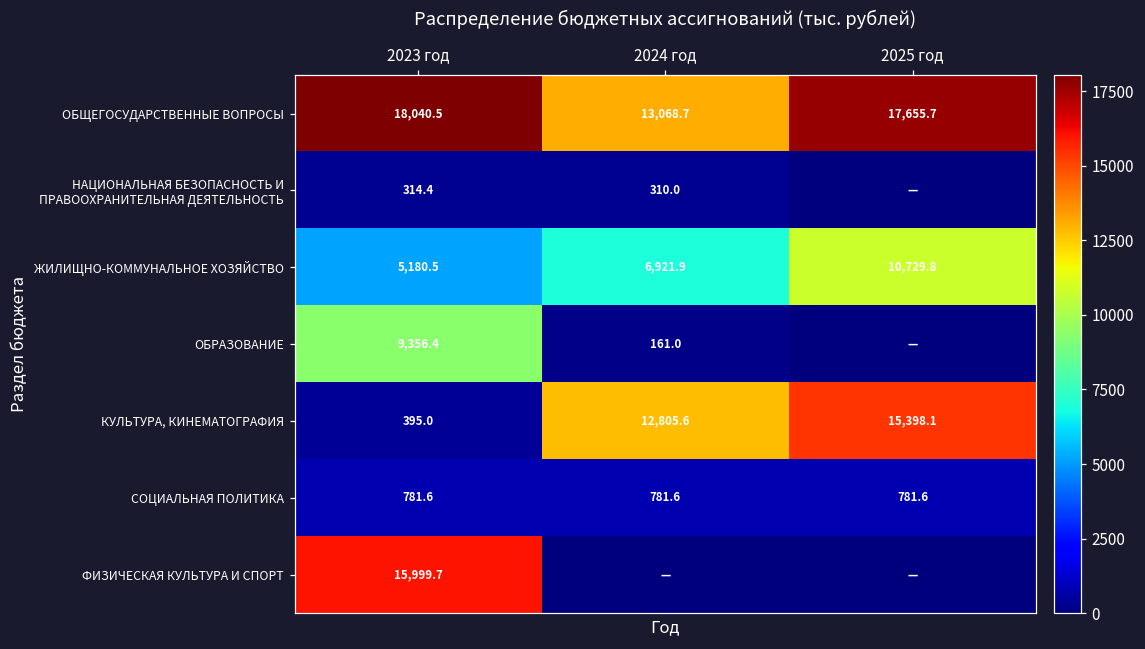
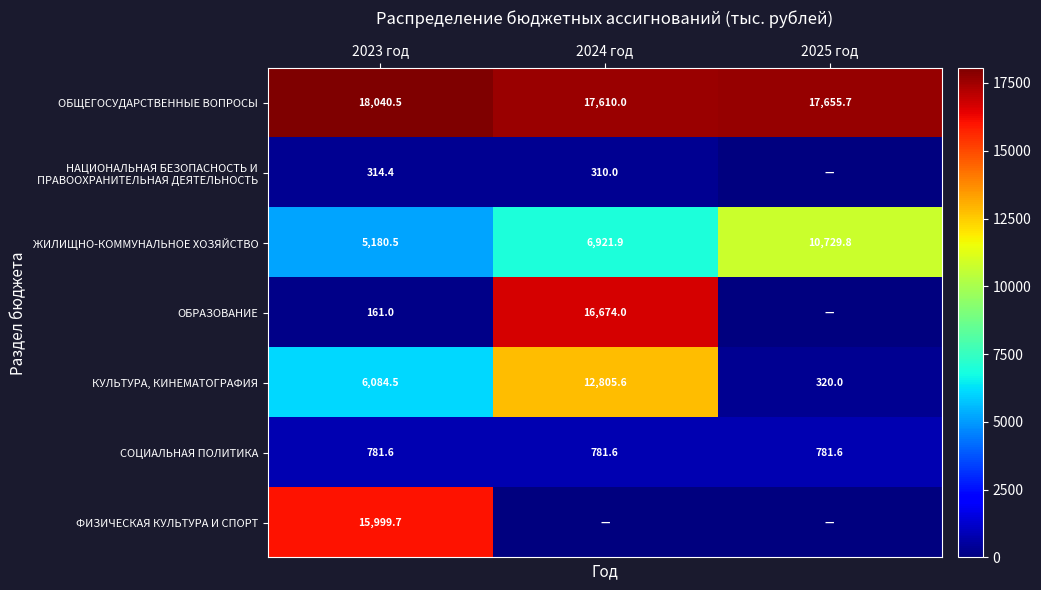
  {
    "ОБЩЕГОСУДАРСТВЕННЫЕ ВОПРОСЫ": {
      "2023 год": "18,040.5",
-     "2024 год": "13,068.7",
+     "2024 год": "17,610.0",
      "2025 год": "17,655.7"
    },
    "НАЦИОНАЛЬНАЯ БЕЗОПАСНОСТЬ И ПРАВООХРАНИТЕЛЬНАЯ ДЕЯТЕЛЬНОСТЬ": {
      "2023 год": "314.4",
      "2024 год": "310.0"
    },
    "ЖИЛИЩНО-КОММУНАЛЬНОЕ ХОЗЯЙСТВО": {
      "2023 год": "5,180.5",
      "2024 год": "6,921.9",
      "2025 год": "10,729.8"
    },
    "ОБРАЗОВАНИЕ": {
-     "2023 год": "9,356.4",
-     "2024 год": "161.0"
+     "2023 год": "161.0",
+     "2024 год": "16,674.0"
    },
    "КУЛЬТУРА, КИНЕМАТОГРАФИЯ": {
-     "2023 год": "395.0",
+     "2023 год": "6,084.5",
      "2024 год": "12,805.6",
-     "2025 год": "15,398.1"
+     "2025 год": "320.0"
    },
    "СОЦИАЛЬНАЯ ПОЛИТИКА": {
      "2023 год": "781.6",
      "2024 год": "781.6",
      "2025 год": "781.6"
    },
    "ФИЗИЧЕСКАЯ КУЛЬТУРА И СПОРТ": {
      "2023 год": "15,999.7"
    }
  }
